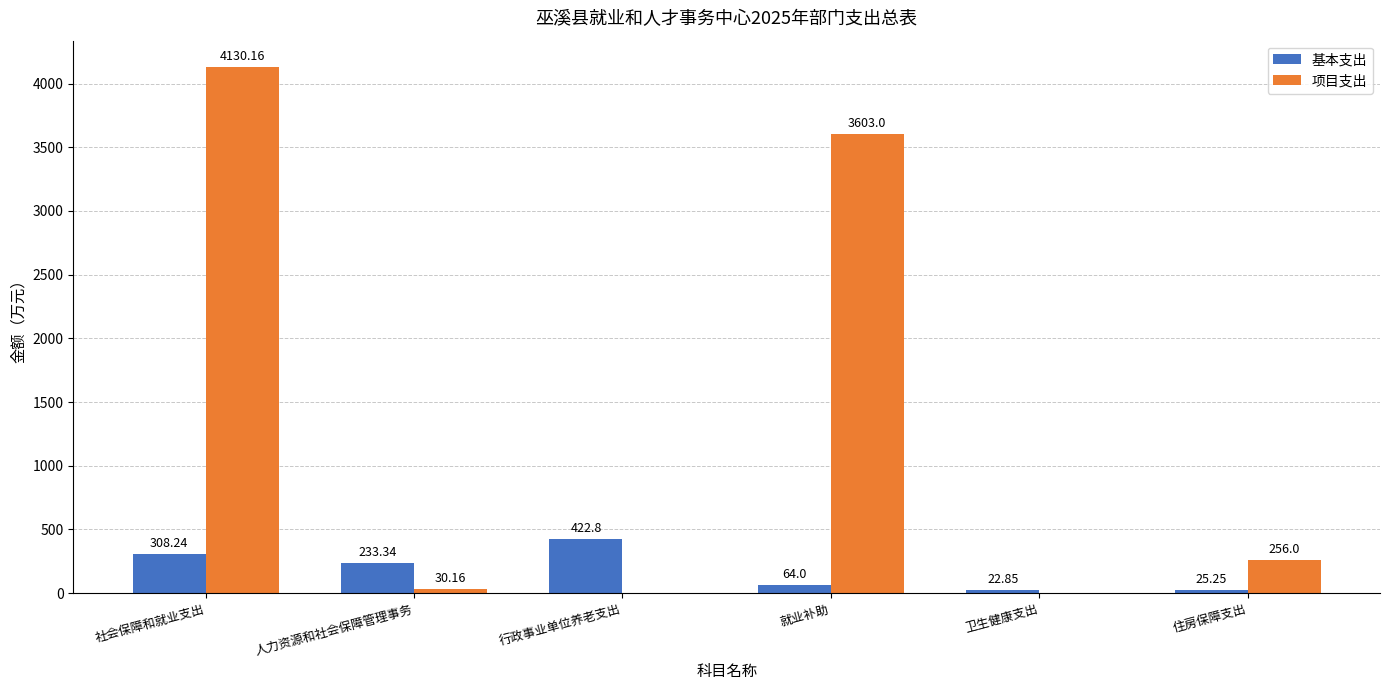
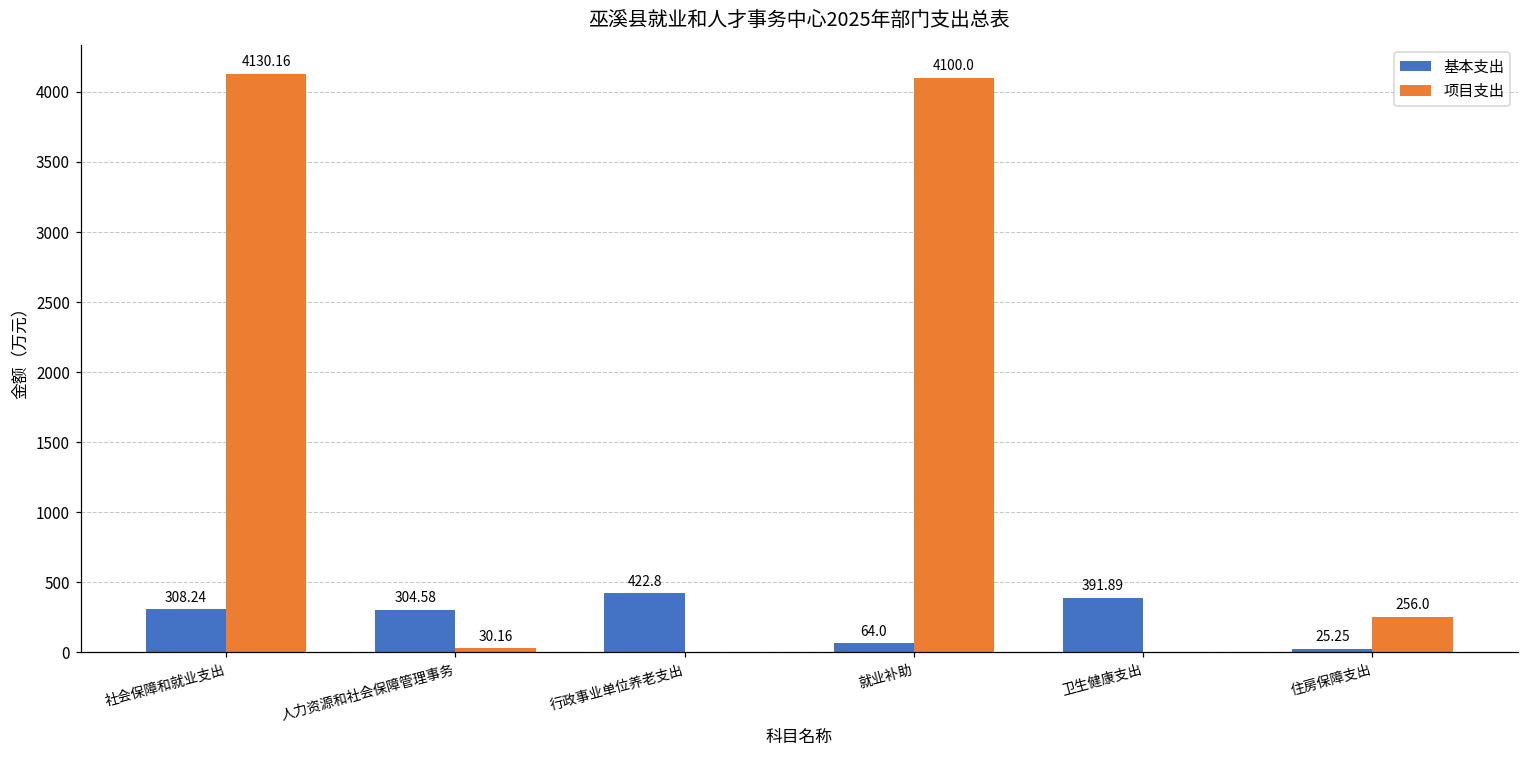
  {
    "基本支出": {
      "社会保障和就业支出": 308.24,
-     "人力资源和社会保障管理事务": 233.34,
+     "人力资源和社会保障管理事务": 304.58,
      "行政事业单位养老支出": 422.8,
      "就业补助": 64.0,
-     "卫生健康支出": 22.85,
+     "卫生健康支出": 391.89,
      "住房保障支出": 25.25
    },
    "项目支出": {
      "社会保障和就业支出": 4130.16,
      "人力资源和社会保障管理事务": 30.16,
-     "就业补助": 3603.0,
+     "就业补助": 4100.0,
      "住房保障支出": 256.0
    }
  }
